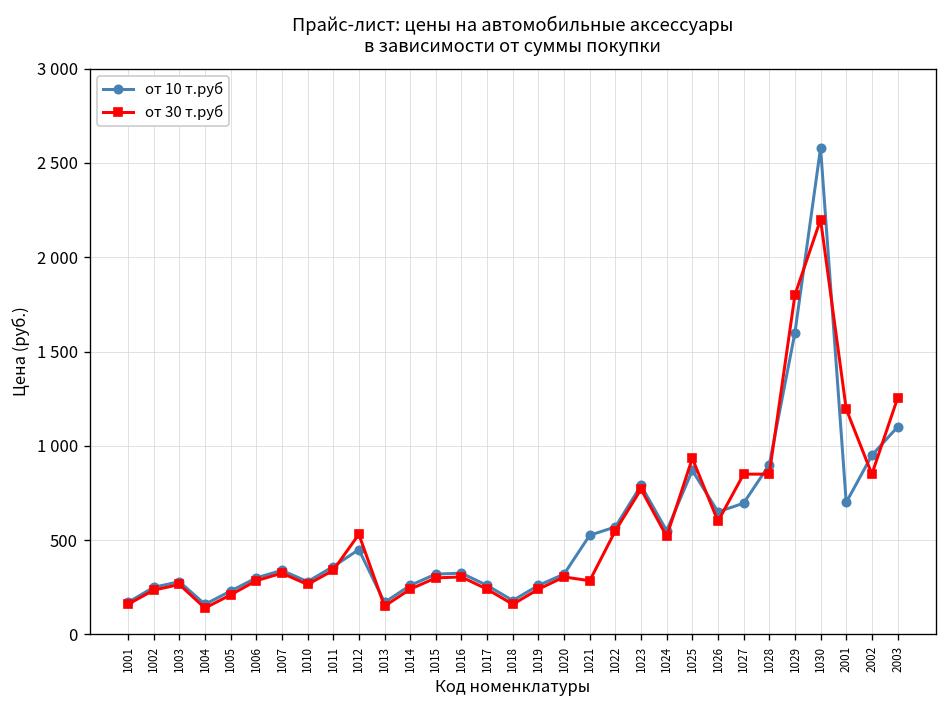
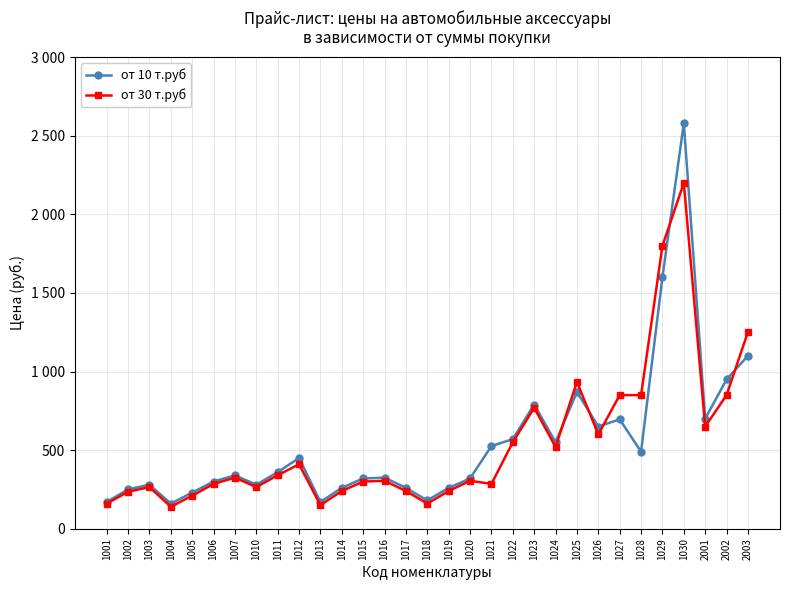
  {
    "от 10 т.руб": {
      "1004": 160,
      "1005": 230,
      "1011": 360,
      "1012": 450,
      "1013": 170,
      "1014": 260,
      "1015": 320,
      "1016": 330,
      "1017": 260,
      "1018": 180,
      "1019": 260,
      "1021": 530,
      "1022": 570,
      "1023": 790,
      "1024": 550,
      "1025": 870,
      "1026": 650,
      "1027": 700,
-     "1028": 900,
+     "1028": 490,
      "1029": 1600,
      "1030": 2580,
      "2001": 700,
      "2002": 950,
      "2003": 1100
    },
    "от 30 т.руб": {
      "1004": 140,
      "1005": 210,
      "1011": 340,
-     "1012": 530,
+     "1012": 410,
      "1013": 150,
      "1014": 240,
      "1015": 300,
      "1016": 310,
      "1017": 240,
      "1018": 160,
      "1019": 240,
      "1021": 290,
      "1022": 550,
      "1023": 770,
      "1024": 520,
      "1025": 930,
      "1026": 600,
      "1027": 850,
      "1028": 850,
      "1029": 1800,
      "1030": 2200,
-     "2001": 1200,
+     "2001": 650,
      "2002": 850,
      "2003": 1250
    }
  }
